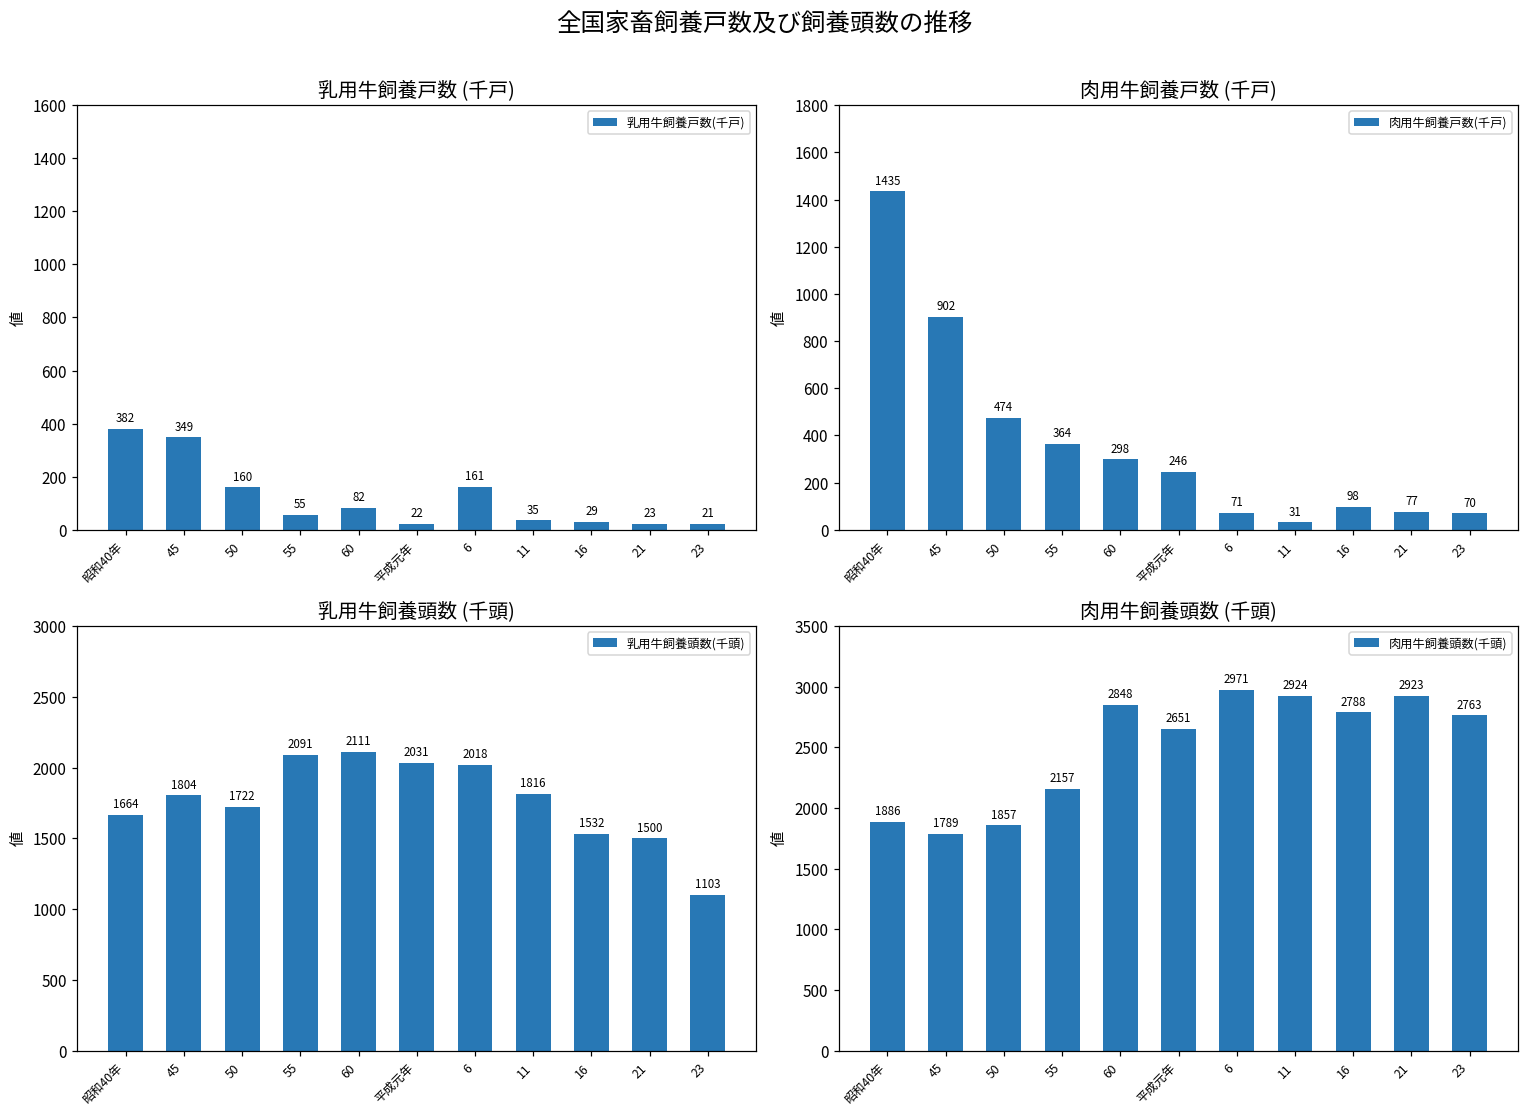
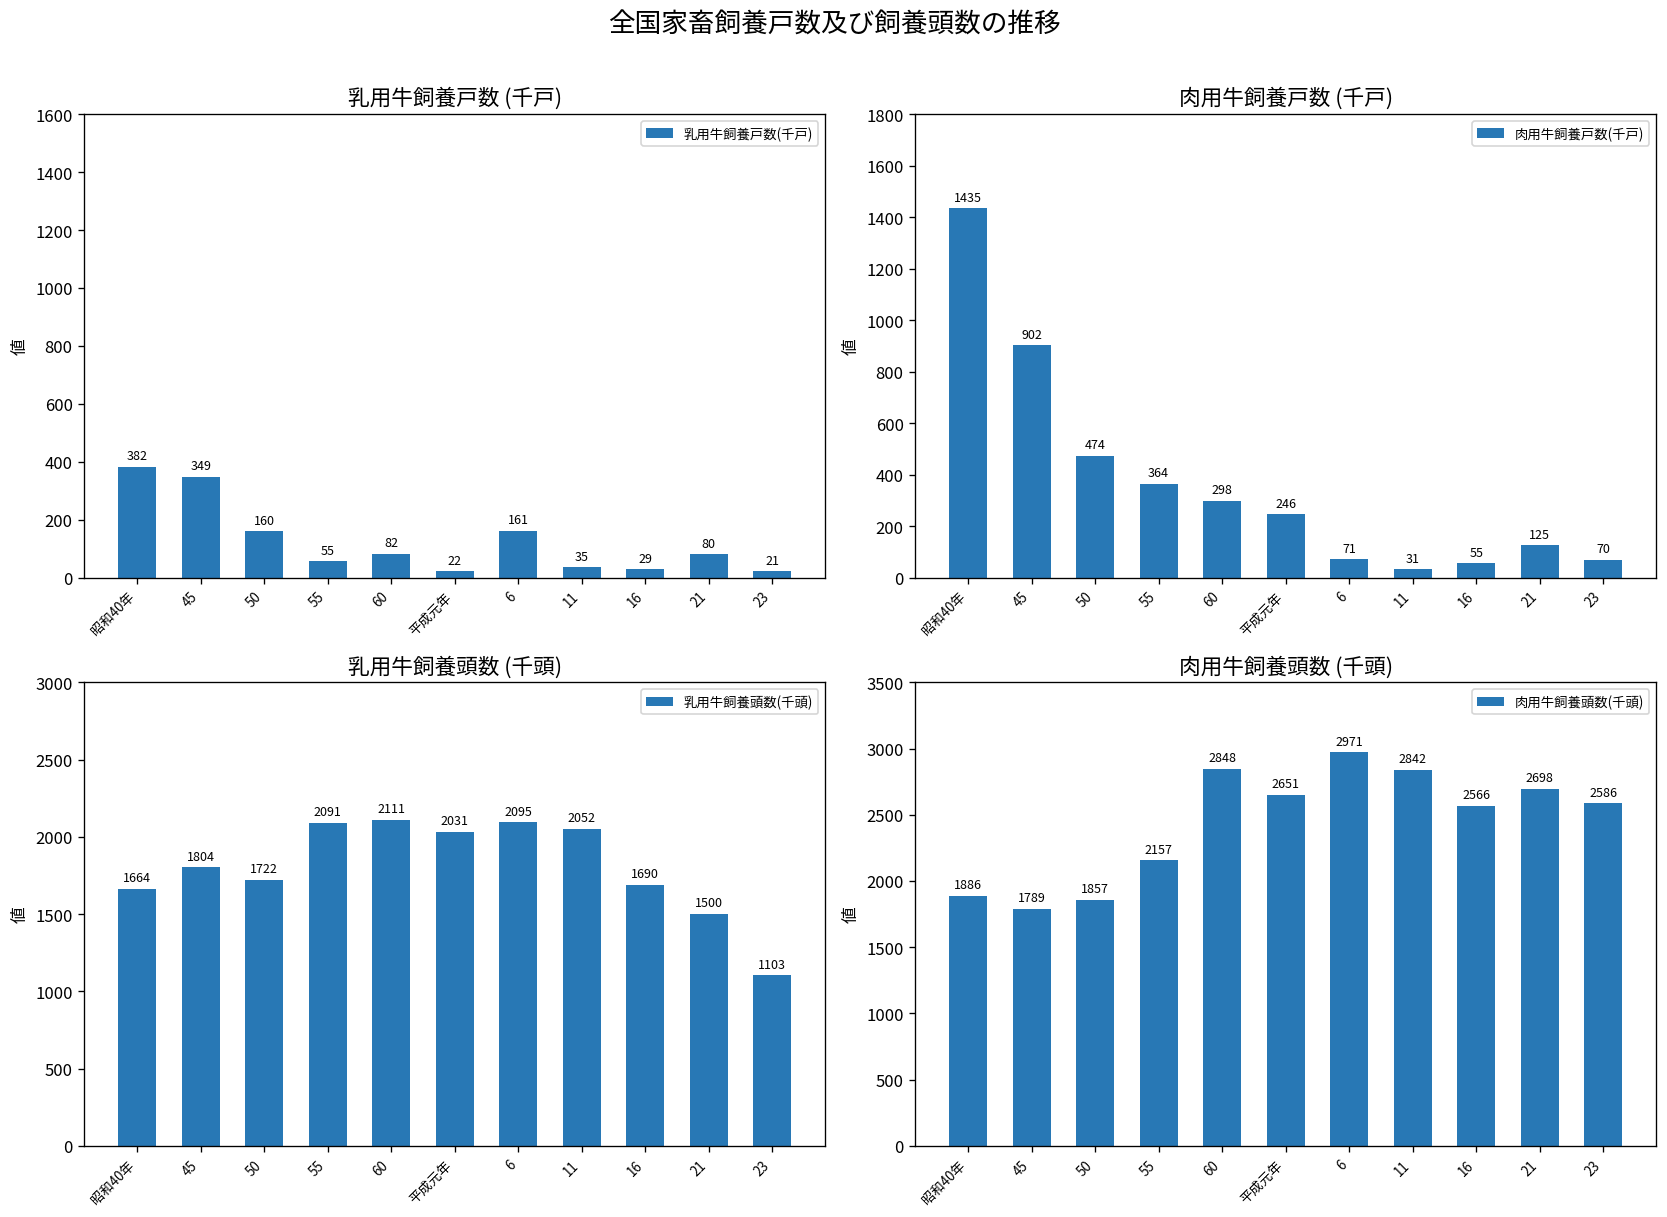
  {
    "乳用牛飼養戸数 (千戸)": {
      "昭和40年": 382,
      "45": 349,
      "50": 160,
      "55": 55,
      "60": 82,
      "平成元年": 22,
      "6": 161,
      "11": 35,
      "16": 29,
-     "21": 23,
+     "21": 80,
      "23": 21
    },
    "肉用牛飼養戸数 (千戸)": {
      "昭和40年": 1435,
      "45": 902,
      "50": 474,
      "55": 364,
      "60": 298,
      "平成元年": 246,
      "6": 71,
      "11": 31,
-     "16": 98,
-     "21": 77,
+     "16": 55,
+     "21": 125,
      "23": 70
    },
    "乳用牛飼養頭数 (千頭)": {
      "昭和40年": 1664,
      "45": 1804,
      "50": 1722,
      "55": 2091,
      "60": 2111,
      "平成元年": 2031,
-     "6": 2018,
-     "11": 1816,
-     "16": 1532,
+     "6": 2095,
+     "11": 2052,
+     "16": 1690,
      "21": 1500,
      "23": 1103
    },
    "肉用牛飼養頭数 (千頭)": {
      "昭和40年": 1886,
      "45": 1789,
      "50": 1857,
      "55": 2157,
      "60": 2848,
      "平成元年": 2651,
      "6": 2971,
-     "11": 2924,
-     "16": 2788,
-     "21": 2923,
-     "23": 2763
+     "11": 2842,
+     "16": 2566,
+     "21": 2698,
+     "23": 2586
    }
  }
